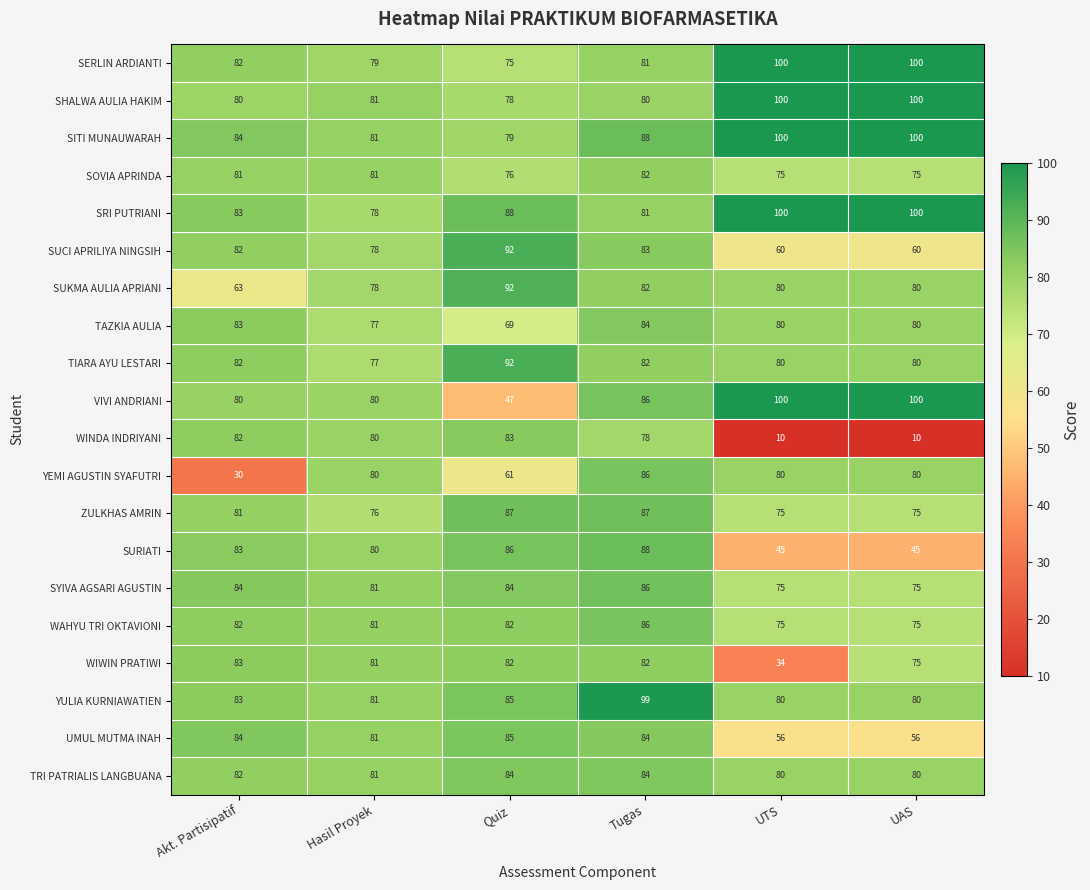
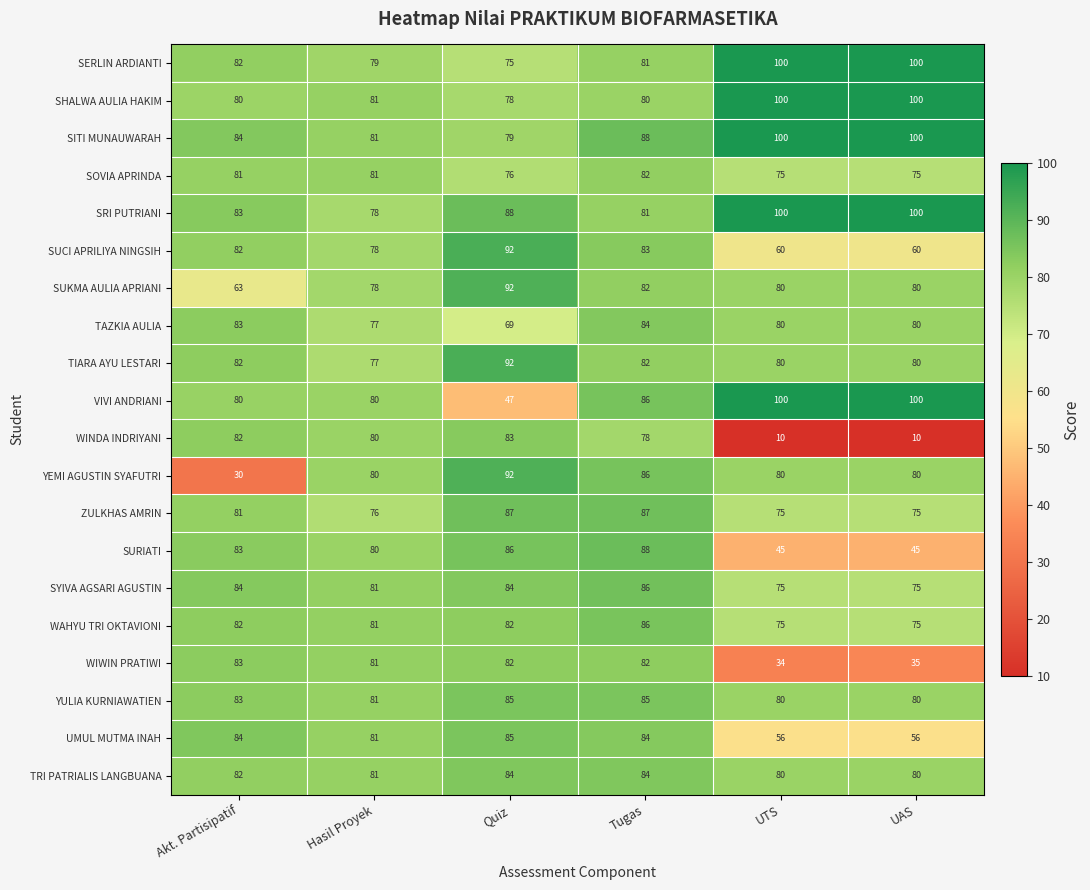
  {
    "SERLIN ARDIANTI": {
      "Akt. Partisipatif": 82,
      "Hasil Proyek": 79,
      "Quiz": 75,
      "Tugas": 81,
      "UTS": 100,
      "UAS": 100
    },
    "SHALWA AULIA HAKIM": {
      "Akt. Partisipatif": 80,
      "Hasil Proyek": 81,
      "Quiz": 78,
      "Tugas": 80,
      "UTS": 100,
      "UAS": 100
    },
    "SITI MUNAUWARAH": {
      "Akt. Partisipatif": 84,
      "Hasil Proyek": 81,
      "Quiz": 79,
      "Tugas": 88,
      "UTS": 100,
      "UAS": 100
    },
    "SOVIA APRINDA": {
      "Akt. Partisipatif": 81,
      "Hasil Proyek": 81,
      "Quiz": 76,
      "Tugas": 82,
      "UTS": 75,
      "UAS": 75
    },
    "SRI PUTRIANI": {
      "Akt. Partisipatif": 83,
      "Hasil Proyek": 78,
      "Quiz": 88,
      "Tugas": 81,
      "UTS": 100,
      "UAS": 100
    },
    "SUCI APRILIYA NINGSIH": {
      "Akt. Partisipatif": 82,
      "Hasil Proyek": 78,
      "Quiz": 92,
      "Tugas": 83,
      "UTS": 60,
      "UAS": 60
    },
    "SUKMA AULIA APRIANI": {
      "Akt. Partisipatif": 63,
      "Hasil Proyek": 78,
      "Quiz": 92,
      "Tugas": 82,
      "UTS": 80,
      "UAS": 80
    },
    "TAZKIA AULIA": {
      "Akt. Partisipatif": 83,
      "Hasil Proyek": 77,
      "Quiz": 69,
      "Tugas": 84,
      "UTS": 80,
      "UAS": 80
    },
    "TIARA AYU LESTARI": {
      "Akt. Partisipatif": 82,
      "Hasil Proyek": 77,
      "Quiz": 92,
      "Tugas": 82,
      "UTS": 80,
      "UAS": 80
    },
    "VIVI ANDRIANI": {
      "Akt. Partisipatif": 80,
      "Hasil Proyek": 80,
      "Quiz": 47,
      "Tugas": 86,
      "UTS": 100,
      "UAS": 100
    },
    "WINDA INDRIYANI": {
      "Akt. Partisipatif": 82,
      "Hasil Proyek": 80,
      "Quiz": 83,
      "Tugas": 78,
      "UTS": 10,
      "UAS": 10
    },
    "YEMI AGUSTIN SYAFUTRI": {
      "Akt. Partisipatif": 30,
      "Hasil Proyek": 80,
-     "Quiz": 61,
+     "Quiz": 92,
      "Tugas": 86,
      "UTS": 80,
      "UAS": 80
    },
    "ZULKHAS AMRIN": {
      "Akt. Partisipatif": 81,
      "Hasil Proyek": 76,
      "Quiz": 87,
      "Tugas": 87,
      "UTS": 75,
      "UAS": 75
    },
    "SURIATI": {
      "Akt. Partisipatif": 83,
      "Hasil Proyek": 80,
      "Quiz": 86,
      "Tugas": 88,
      "UTS": 45,
      "UAS": 45
    },
    "SYIVA AGSARI AGUSTIN": {
      "Akt. Partisipatif": 84,
      "Hasil Proyek": 81,
      "Quiz": 84,
      "Tugas": 86,
      "UTS": 75,
      "UAS": 75
    },
    "WAHYU TRI OKTAVIONI": {
      "Akt. Partisipatif": 82,
      "Hasil Proyek": 81,
      "Quiz": 82,
      "Tugas": 86,
      "UTS": 75,
      "UAS": 75
    },
    "WIWIN PRATIWI": {
      "Akt. Partisipatif": 83,
      "Hasil Proyek": 81,
      "Quiz": 82,
      "Tugas": 82,
      "UTS": 34,
-     "UAS": 75
+     "UAS": 35
    },
    "YULIA KURNIAWATIEN": {
      "Akt. Partisipatif": 83,
      "Hasil Proyek": 81,
      "Quiz": 85,
-     "Tugas": 99,
+     "Tugas": 85,
      "UTS": 80,
      "UAS": 80
    },
    "UMUL MUTMA INAH": {
      "Akt. Partisipatif": 84,
      "Hasil Proyek": 81,
      "Quiz": 85,
      "Tugas": 84,
      "UTS": 56,
      "UAS": 56
    },
    "TRI PATRIALIS LANGBUANA": {
      "Akt. Partisipatif": 82,
      "Hasil Proyek": 81,
      "Quiz": 84,
      "Tugas": 84,
      "UTS": 80,
      "UAS": 80
    }
  }
